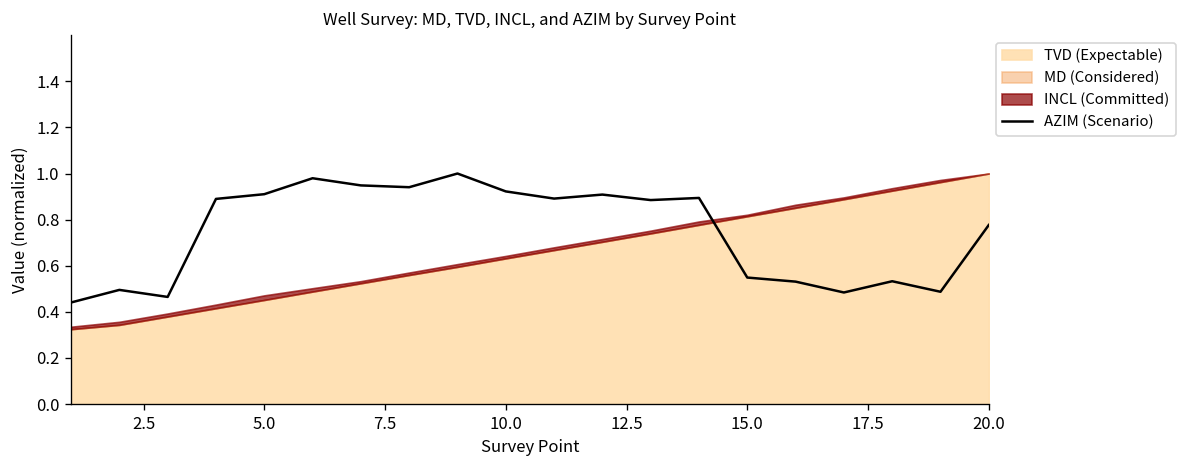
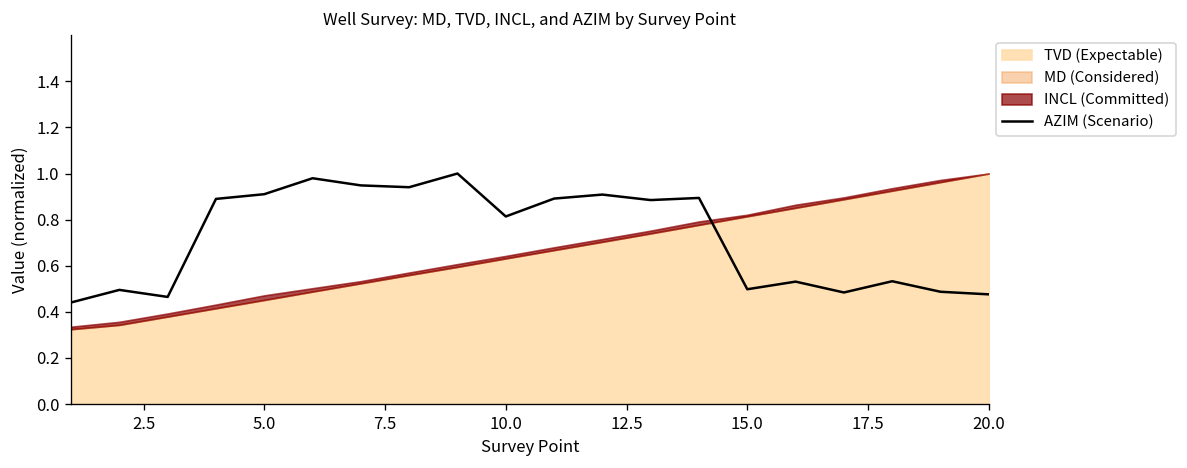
  {
    "AZIM (Scenario)": {
      "5.0": 0.91,
-     "10.0": 0.92,
-     "15.0": 0.55,
-     "20.0": 0.78
+     "10.0": 0.81,
+     "15.0": 0.50,
+     "20.0": 0.48
    },
    "MD (Considered)": {
      "5.0": 0.45
    },
    "INCL (Committed)": {
      "5.0": 0.02
    }
  }
